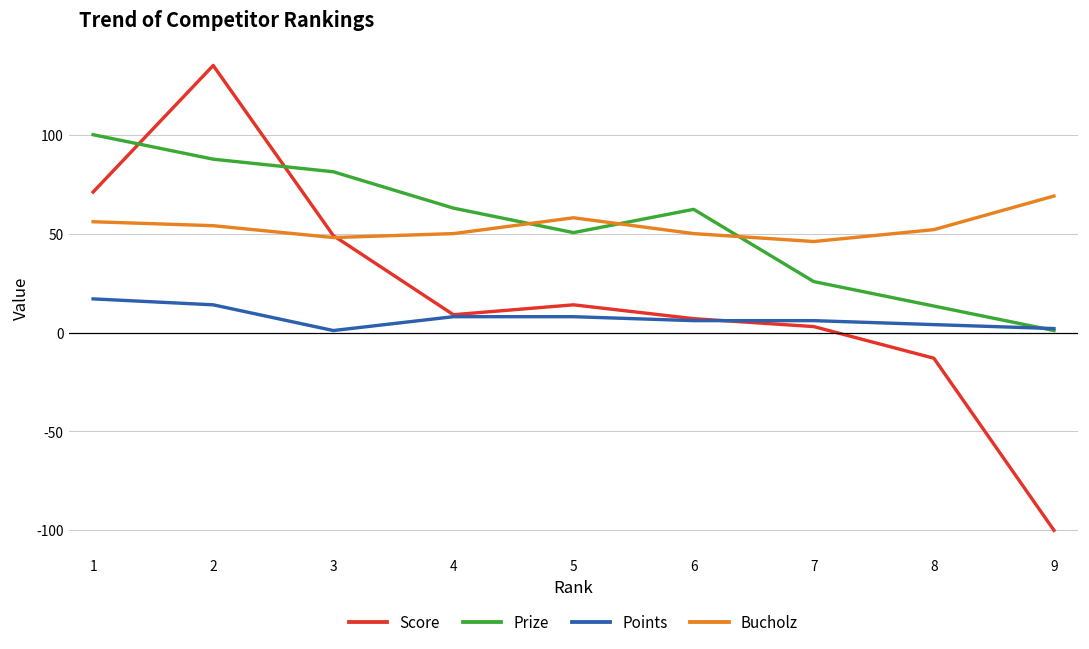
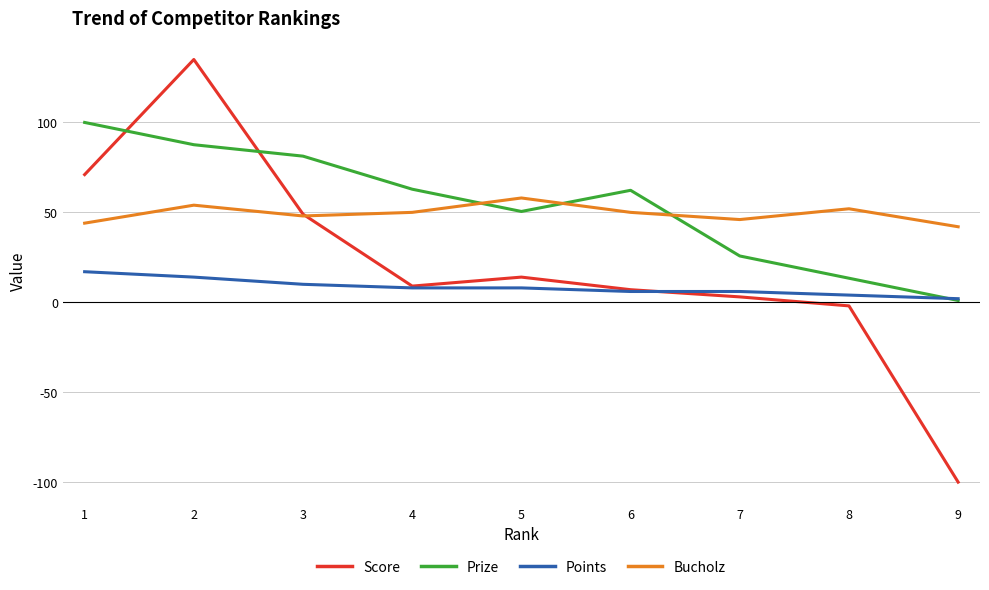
  {
    "Score": {
      "1": 71,
      "2": 135,
      "5": 14,
      "7": 3,
-     "8": -13,
+     "8": -2,
      "9": -100
    },
    "Prize": {
      "1": 100,
      "2": 88,
      "3": 81,
      "4": 63,
      "5": 51,
      "6": 62,
      "7": 26,
      "8": 13
    },
    "Points": {
      "1": 17,
      "2": 14,
-     "3": 1,
+     "3": 10,
      "5": 8,
      "7": 6,
      "8": 4
    },
    "Bucholz": {
-     "1": 56,
+     "1": 44,
      "2": 54,
      "4": 50,
      "5": 58,
      "6": 50,
      "7": 46,
      "8": 52,
-     "9": 69
+     "9": 42
    }
  }
